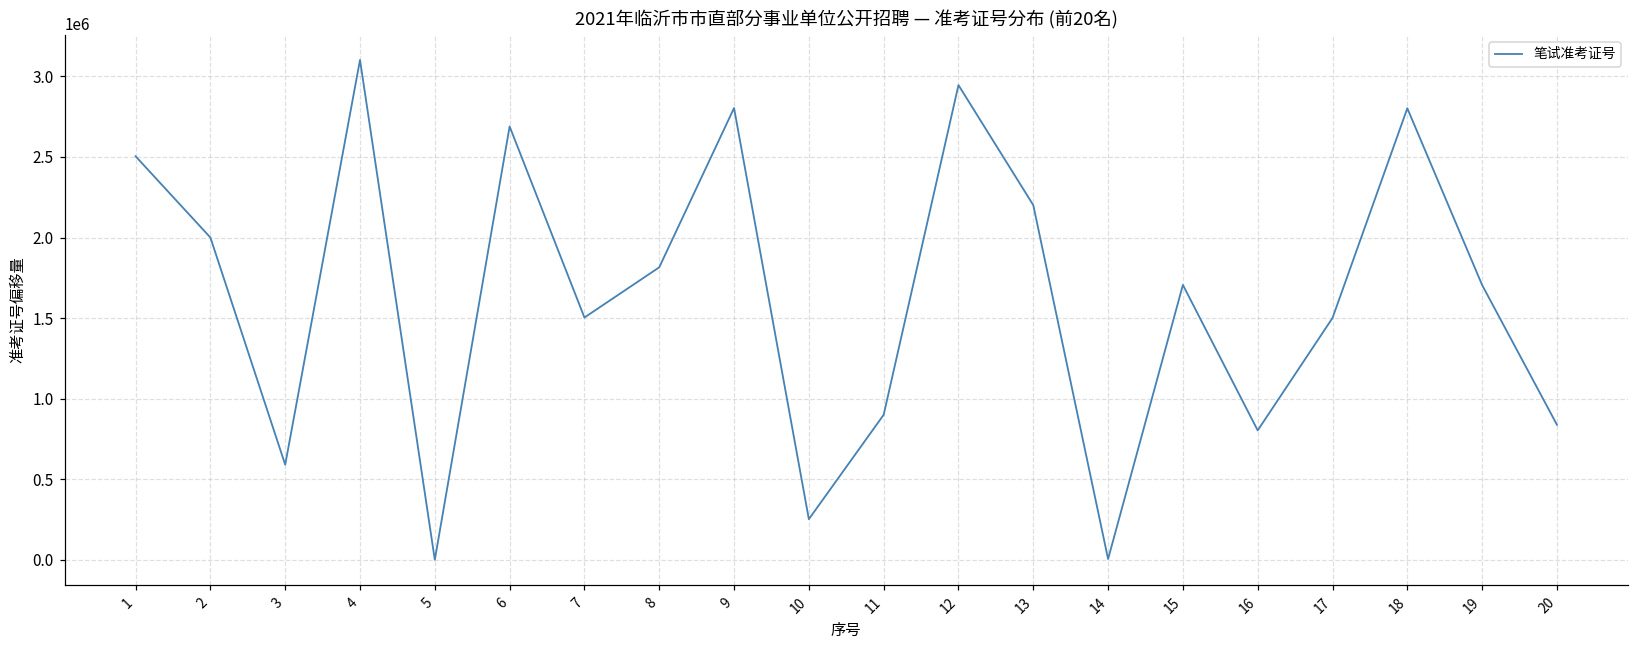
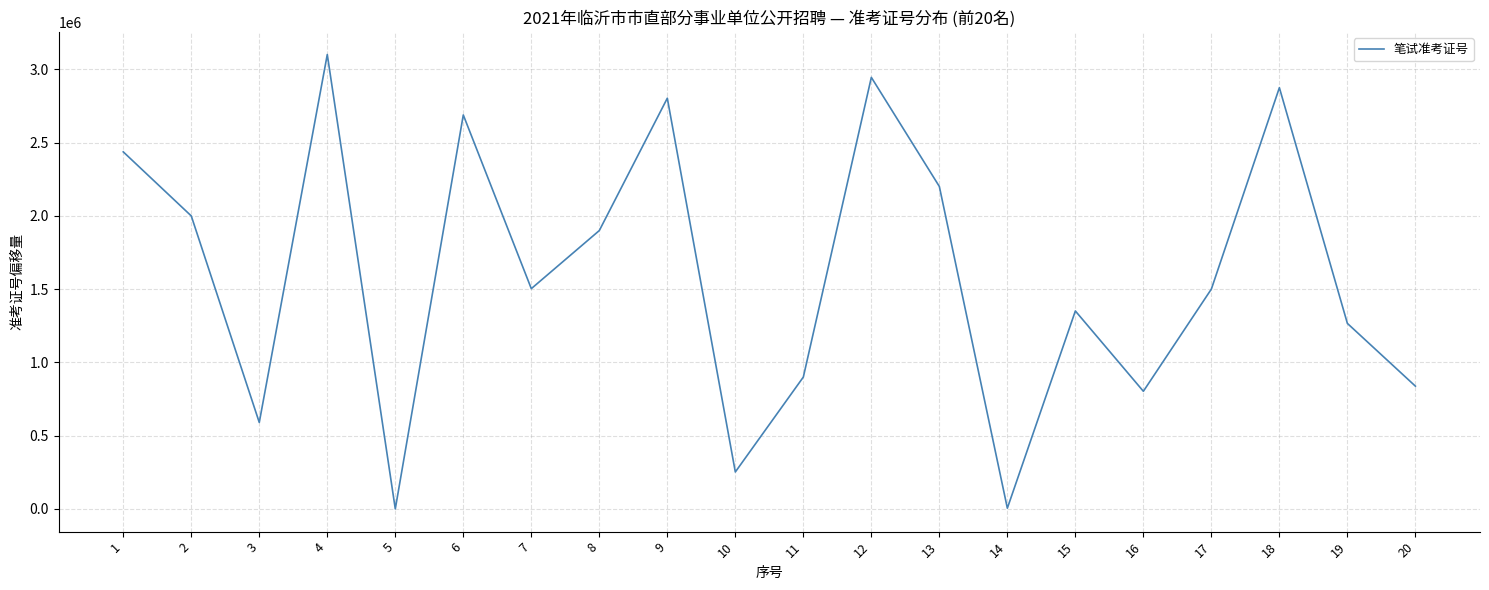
  {
-   "1": 2500000,
+   "1": 2440000,
    "2": 2000000,
    "3": 590000,
    "4": 3100000,
    "5": 0,
    "6": 2690000,
    "7": 1500000,
-   "8": 1820000,
+   "8": 1900000,
    "9": 2800000,
    "10": 250000,
    "11": 900000,
    "12": 2950000,
    "13": 2200000,
    "14": 0,
-   "15": 1710000,
+   "15": 1350000,
    "16": 800000,
    "17": 1500000,
-   "18": 2800000,
-   "19": 1710000,
+   "18": 2880000,
+   "19": 1270000,
    "20": 840000
  }
